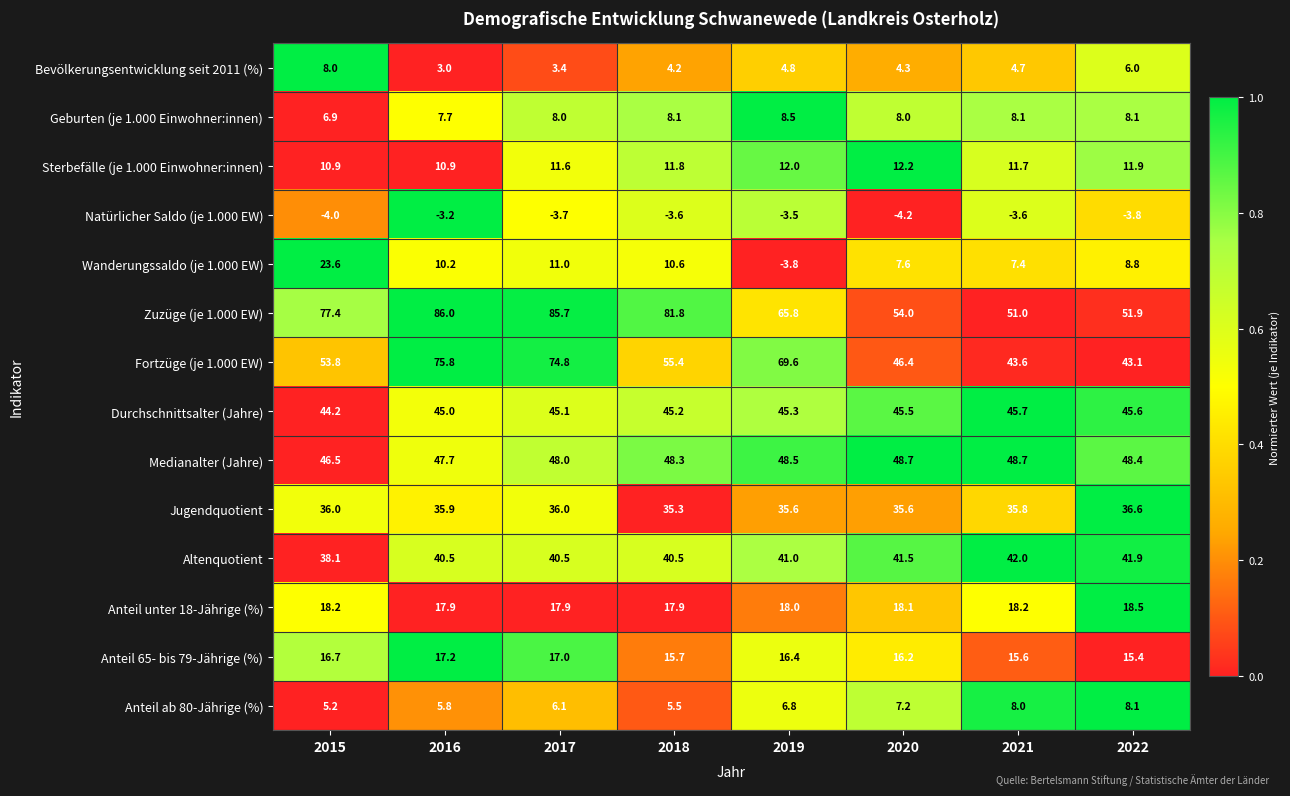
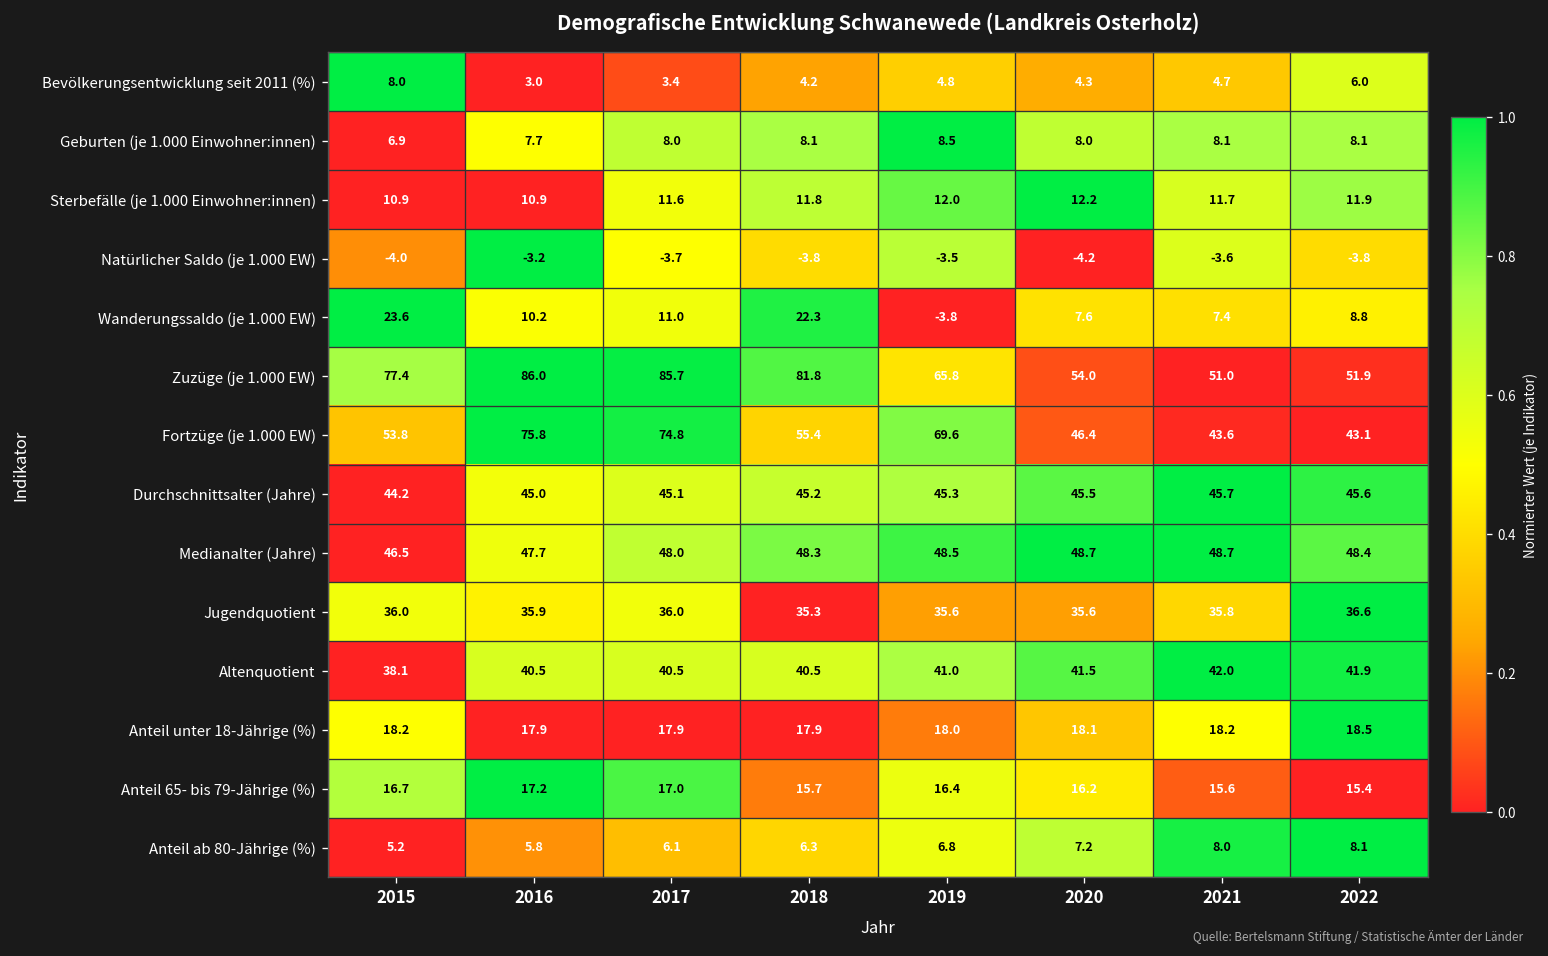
  {
    "Bevölkerungsentwicklung seit 2011 (%)": {
      "2015": 8.0,
      "2016": 3.0,
      "2017": 3.4,
      "2018": 4.2,
      "2019": 4.8,
      "2020": 4.3,
      "2021": 4.7,
      "2022": 6.0
    },
    "Geburten (je 1.000 Einwohner:innen)": {
      "2015": 6.9,
      "2016": 7.7,
      "2017": 8.0,
      "2018": 8.1,
      "2019": 8.5,
      "2020": 8.0,
      "2021": 8.1,
      "2022": 8.1
    },
    "Sterbefälle (je 1.000 Einwohner:innen)": {
      "2015": 10.9,
      "2016": 10.9,
      "2017": 11.6,
      "2018": 11.8,
      "2019": 12.0,
      "2020": 12.2,
      "2021": 11.7,
      "2022": 11.9
    },
    "Natürlicher Saldo (je 1.000 EW)": {
      "2015": -4.0,
      "2016": -3.2,
      "2017": -3.7,
-     "2018": -3.6,
+     "2018": -3.8,
      "2019": -3.5,
      "2020": -4.2,
      "2021": -3.6,
      "2022": -3.8
    },
    "Wanderungssaldo (je 1.000 EW)": {
      "2015": 23.6,
      "2016": 10.2,
      "2017": 11.0,
-     "2018": 10.6,
+     "2018": 22.3,
      "2019": -3.8,
      "2020": 7.6,
      "2021": 7.4,
      "2022": 8.8
    },
    "Zuzüge (je 1.000 EW)": {
      "2015": 77.4,
      "2016": 86.0,
      "2017": 85.7,
      "2018": 81.8,
      "2019": 65.8,
      "2020": 54.0,
      "2021": 51.0,
      "2022": 51.9
    },
    "Fortzüge (je 1.000 EW)": {
      "2015": 53.8,
      "2016": 75.8,
      "2017": 74.8,
      "2018": 55.4,
      "2019": 69.6,
      "2020": 46.4,
      "2021": 43.6,
      "2022": 43.1
    },
    "Durchschnittsalter (Jahre)": {
      "2015": 44.2,
      "2016": 45.0,
      "2017": 45.1,
      "2018": 45.2,
      "2019": 45.3,
      "2020": 45.5,
      "2021": 45.7,
      "2022": 45.6
    },
    "Medianalter (Jahre)": {
      "2015": 46.5,
      "2016": 47.7,
      "2017": 48.0,
      "2018": 48.3,
      "2019": 48.5,
      "2020": 48.7,
      "2021": 48.7,
      "2022": 48.4
    },
    "Jugendquotient": {
      "2015": 36.0,
      "2016": 35.9,
      "2017": 36.0,
      "2018": 35.3,
      "2019": 35.6,
      "2020": 35.6,
      "2021": 35.8,
      "2022": 36.6
    },
    "Altenquotient": {
      "2015": 38.1,
      "2016": 40.5,
      "2017": 40.5,
      "2018": 40.5,
      "2019": 41.0,
      "2020": 41.5,
      "2021": 42.0,
      "2022": 41.9
    },
    "Anteil unter 18-Jährige (%)": {
      "2015": 18.2,
      "2016": 17.9,
      "2017": 17.9,
      "2018": 17.9,
      "2019": 18.0,
      "2020": 18.1,
      "2021": 18.2,
      "2022": 18.5
    },
    "Anteil 65- bis 79-Jährige (%)": {
      "2015": 16.7,
      "2016": 17.2,
      "2017": 17.0,
      "2018": 15.7,
      "2019": 16.4,
      "2020": 16.2,
      "2021": 15.6,
      "2022": 15.4
    },
    "Anteil ab 80-Jährige (%)": {
      "2015": 5.2,
      "2016": 5.8,
      "2017": 6.1,
-     "2018": 5.5,
+     "2018": 6.3,
      "2019": 6.8,
      "2020": 7.2,
      "2021": 8.0,
      "2022": 8.1
    }
  }
